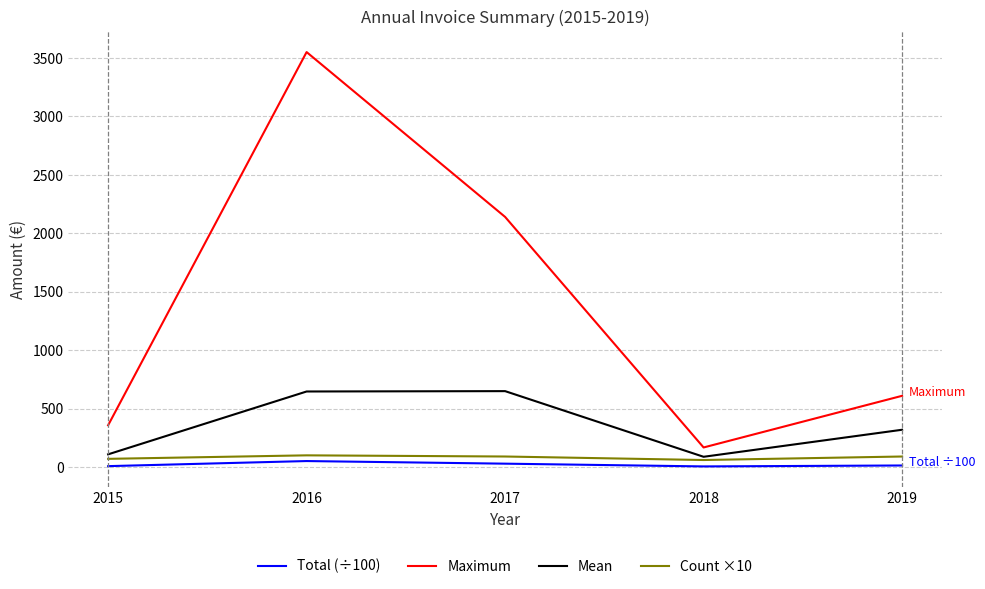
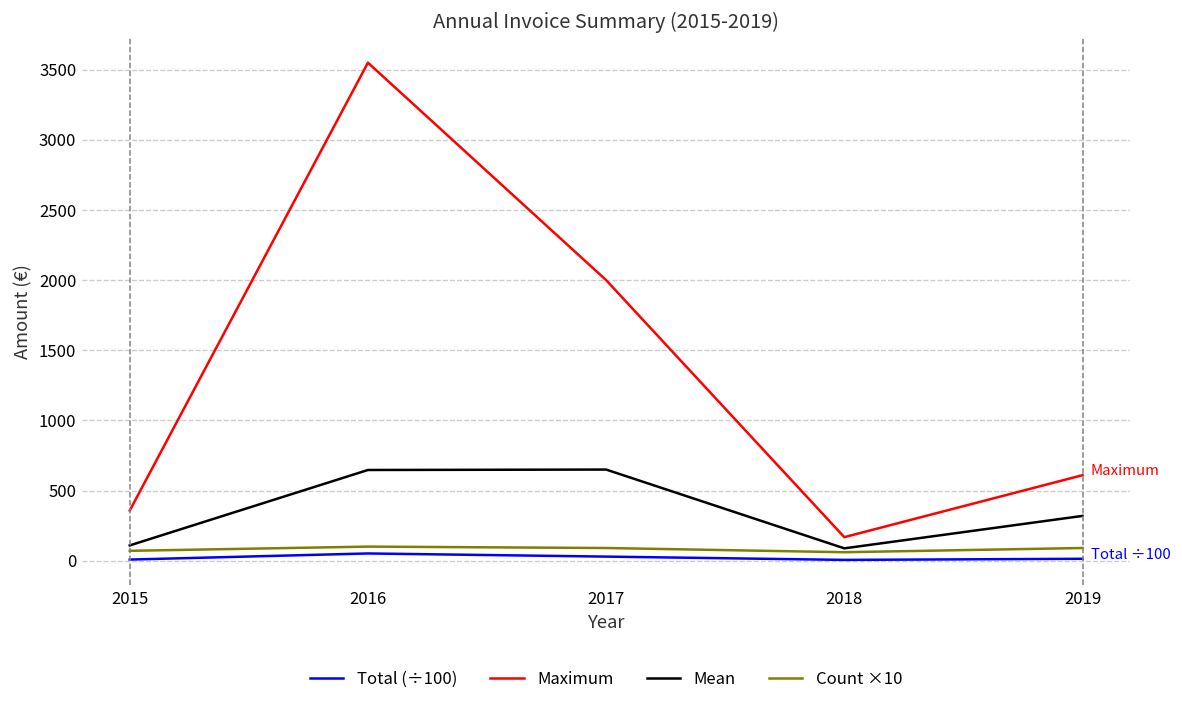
  {
    "Total (÷100)": {
      "2015": 10,
      "2016": 50,
      "2017": 30,
      "2018": 10
    },
    "Maximum": {
      "2015": 360,
      "2016": 3550,
-     "2017": 2140,
+     "2017": 2000,
      "2018": 170,
      "2019": 610
    },
    "Mean": {
      "2015": 110,
      "2016": 650,
      "2017": 650,
      "2018": 90,
      "2019": 320
    },
    "Count ×10": {
      "2015": 70,
      "2016": 100,
      "2017": 90,
      "2018": 60
    }
  }
